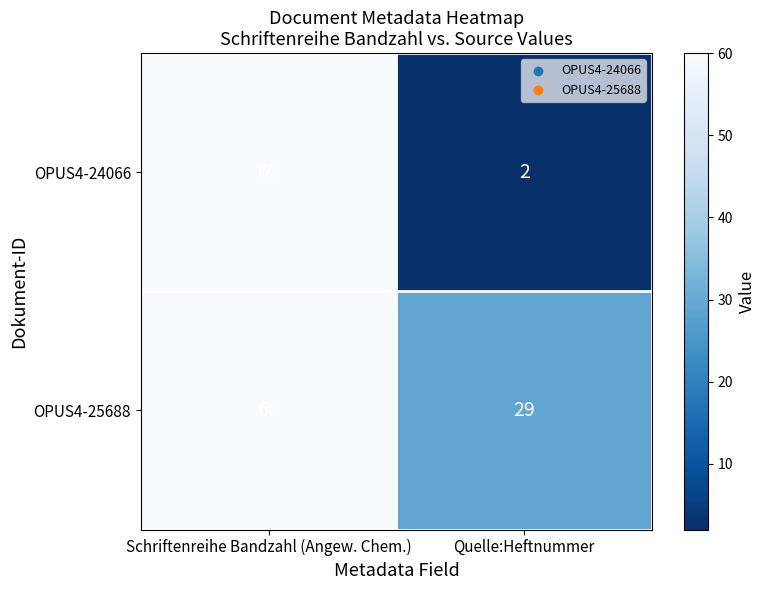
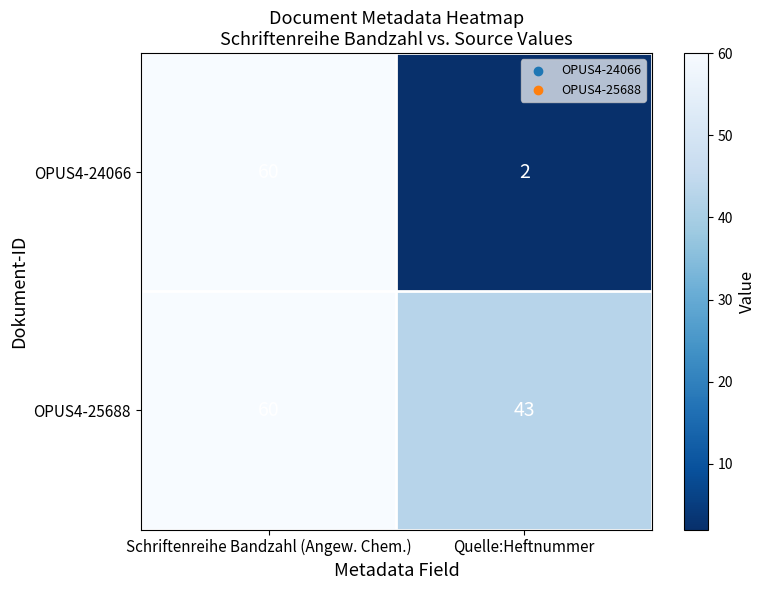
  {
    "OPUS4-24066": {
      "Quelle:Heftnummer": 2
    },
    "OPUS4-25688": {
-     "Quelle:Heftnummer": 29
+     "Quelle:Heftnummer": 43
    }
  }
